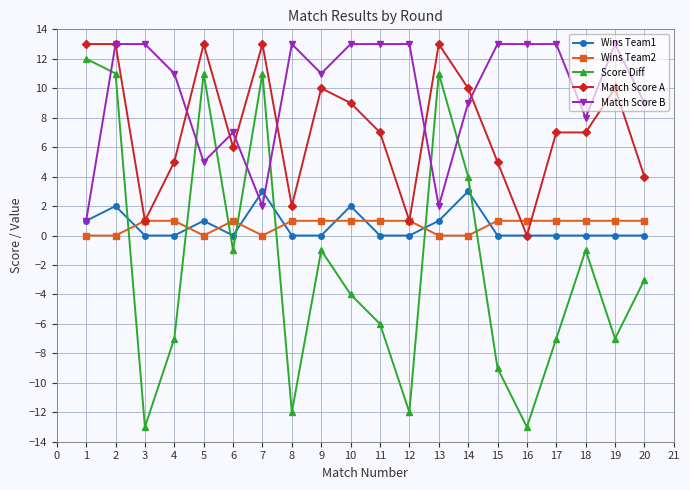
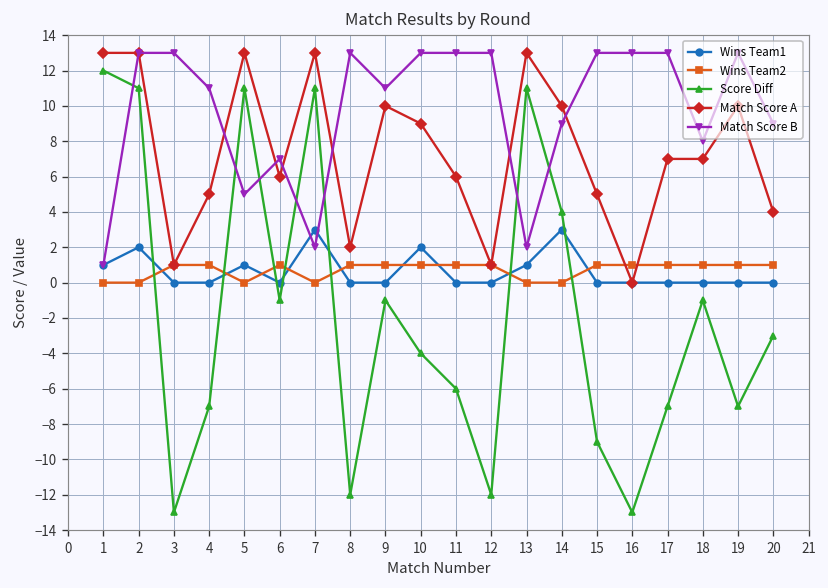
  {
    "Wins Team1": {
      "2": 2,
      "3": 0,
      "4": 0,
      "5": 1,
      "6": 0,
      "7": 3,
      "8": 0,
      "9": 0,
      "10": 2,
      "11": 0,
      "12": 0,
      "13": 1,
      "14": 3,
      "15": 0,
      "17": 0,
      "18": 0,
      "19": 0,
      "20": 0
    },
    "Wins Team2": {
      "1": 0,
      "2": 0,
      "4": 1,
      "5": 0,
      "6": 1,
      "7": 0,
      "8": 1,
      "9": 1,
      "10": 1,
      "11": 1,
      "13": 0,
      "14": 0,
      "15": 1,
      "16": 1,
      "17": 1,
      "18": 1,
      "19": 1,
      "20": 1
    },
    "Score Diff": {
      "1": 12,
      "2": 11,
      "3": -13,
      "4": -7,
      "5": 11,
      "6": -1,
      "7": 11,
      "8": -12,
      "9": -1,
      "10": -4,
      "11": -6,
      "12": -12,
      "13": 11,
      "14": 4,
      "15": -9,
      "16": -13,
      "17": -7,
      "18": -1,
      "19": -7,
      "20": -3
    },
    "Match Score A": {
      "1": 13,
      "4": 5,
      "5": 13,
      "6": 6,
      "7": 13,
      "8": 2,
      "9": 10,
      "10": 9,
-     "11": 7,
+     "11": 6,
      "13": 13,
      "14": 10,
      "15": 5,
      "17": 7,
      "18": 7,
      "20": 4
    },
    "Match Score B": {
      "3": 13,
      "4": 11,
      "5": 5,
      "6": 7,
      "7": 2,
      "8": 13,
      "9": 11,
      "10": 13,
      "11": 13,
      "12": 13,
      "13": 2,
      "14": 9,
      "15": 13,
      "16": 13,
      "17": 13,
      "18": 8
    }
  }
